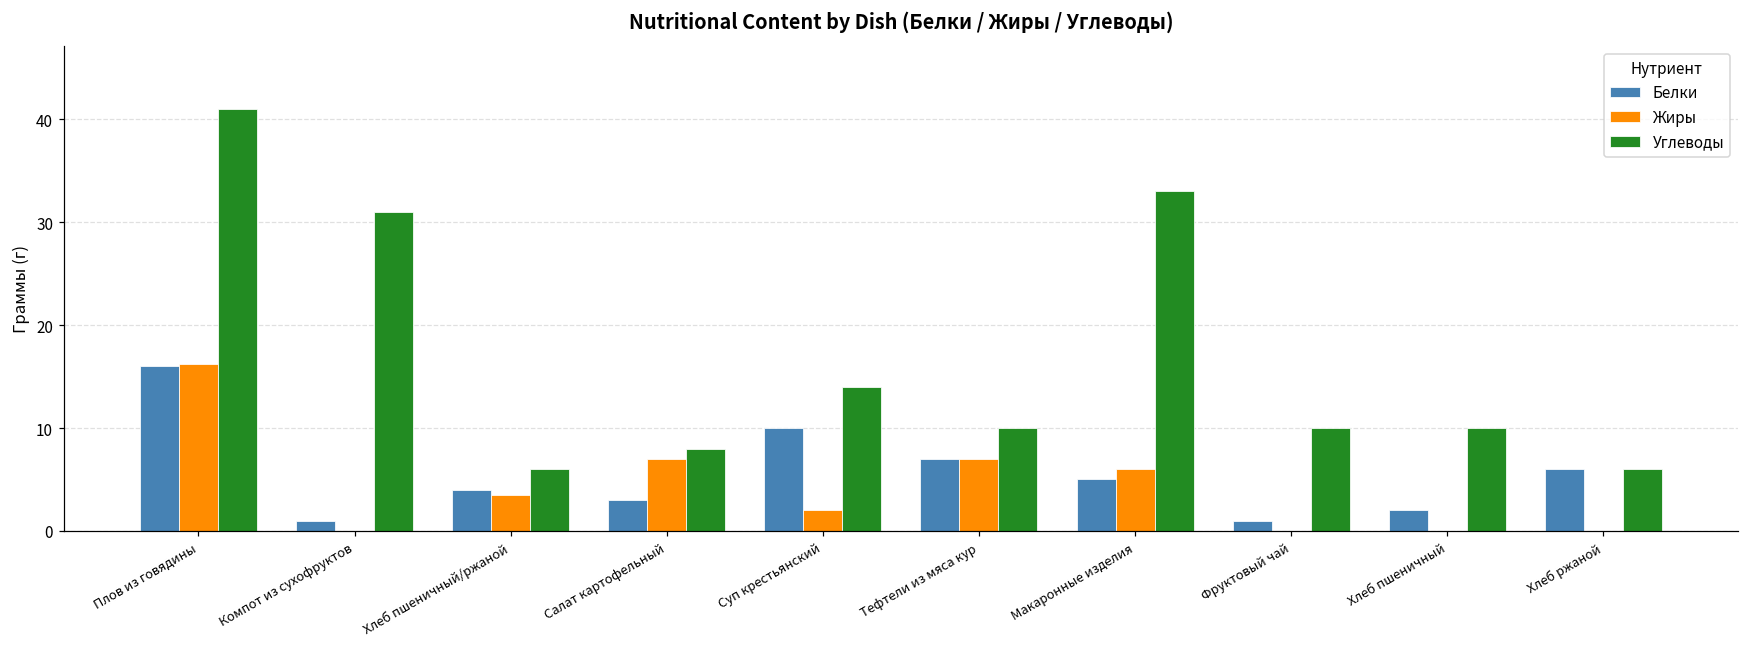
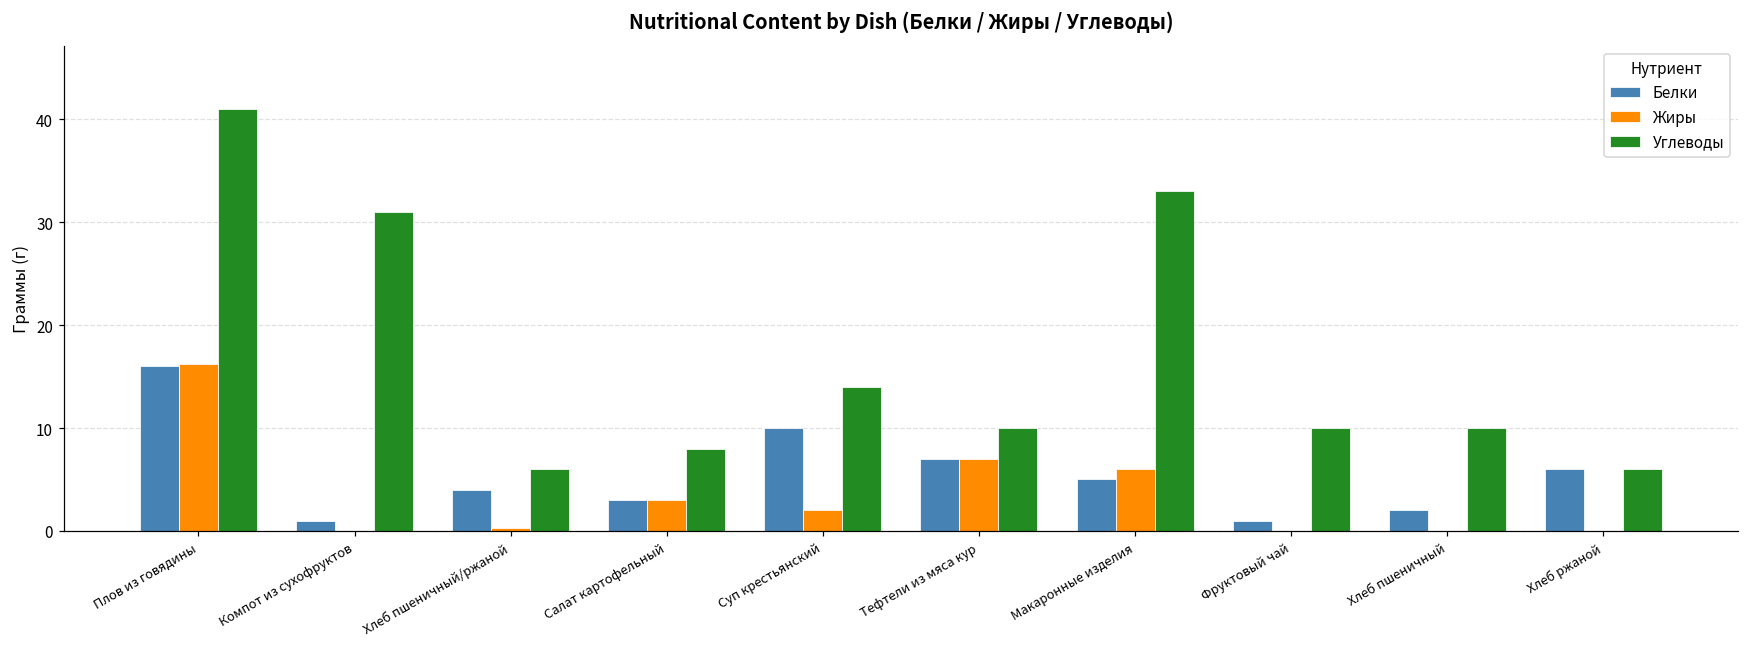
  {
    "Белки": {
      "Плов из говядины": 16,
      "Компот из сухофруктов": 1,
      "Хлеб пшеничный/ржаной": 4,
      "Салат картофельный": 3,
      "Суп крестьянский": 10,
      "Тефтели из мяса кур": 7,
      "Макаронные изделия": 5,
      "Фруктовый чай": 1,
      "Хлеб пшеничный": 2,
      "Хлеб ржаной": 6
    },
    "Жиры": {
      "Плов из говядины": 16,
      "Компот из сухофруктов": 0,
-     "Хлеб пшеничный/ржаной": 4,
-     "Салат картофельный": 7,
+     "Хлеб пшеничный/ржаной": 0,
+     "Салат картофельный": 3,
      "Суп крестьянский": 2,
      "Тефтели из мяса кур": 7,
      "Макаронные изделия": 6,
      "Фруктовый чай": 0,
      "Хлеб пшеничный": 0,
      "Хлеб ржаной": 0
    },
    "Углеводы": {
      "Плов из говядины": 41,
      "Компот из сухофруктов": 31,
      "Хлеб пшеничный/ржаной": 6,
      "Салат картофельный": 8,
      "Суп крестьянский": 14,
      "Тефтели из мяса кур": 10,
      "Макаронные изделия": 33,
      "Фруктовый чай": 10,
      "Хлеб пшеничный": 10,
      "Хлеб ржаной": 6
    }
  }
